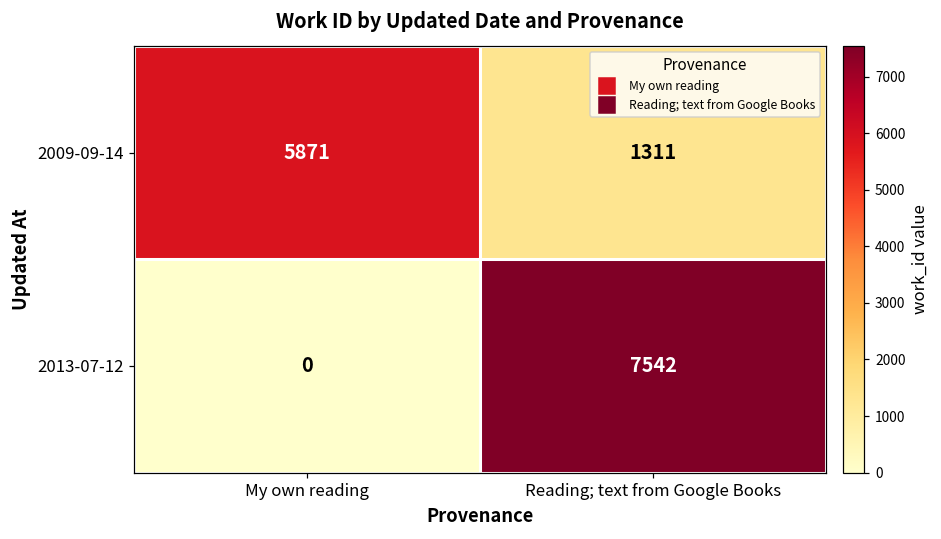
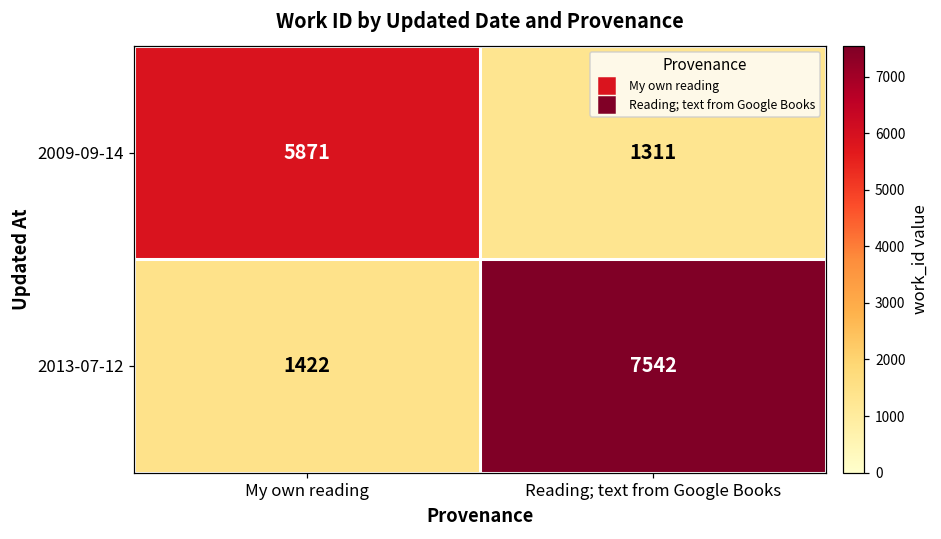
  {
    "2009-09-14": {
      "My own reading": 5871,
      "Reading; text from Google Books": 1311
    },
    "2013-07-12": {
-     "My own reading": 0,
+     "My own reading": 1422,
      "Reading; text from Google Books": 7542
    }
  }
